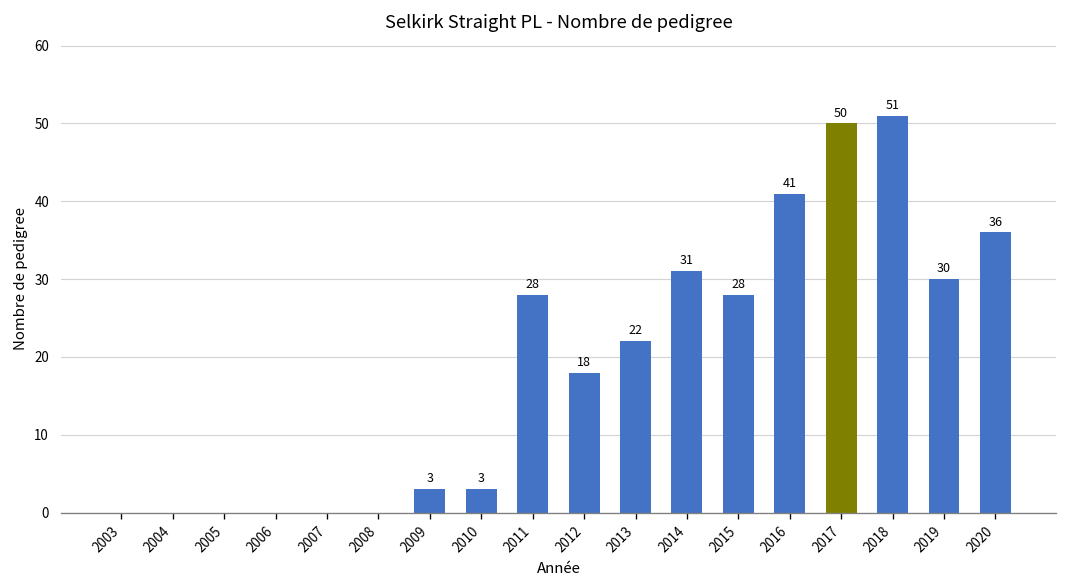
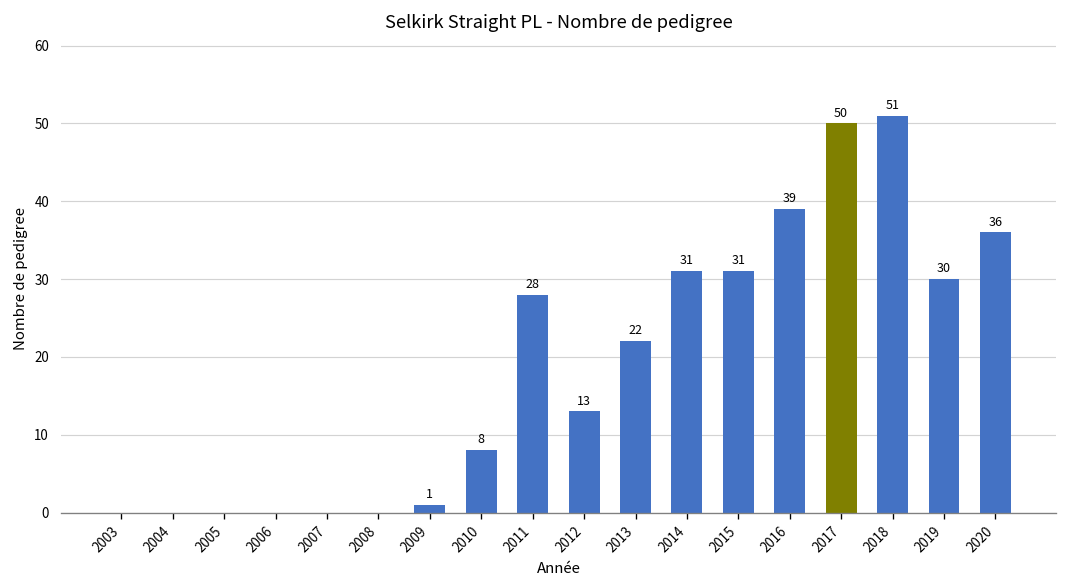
  {
-   "2009": 3,
-   "2010": 3,
+   "2009": 1,
+   "2010": 8,
    "2011": 28,
-   "2012": 18,
+   "2012": 13,
    "2013": 22,
    "2014": 31,
-   "2015": 28,
-   "2016": 41,
+   "2015": 31,
+   "2016": 39,
    "2017": 50,
    "2018": 51,
    "2019": 30,
    "2020": 36
  }
